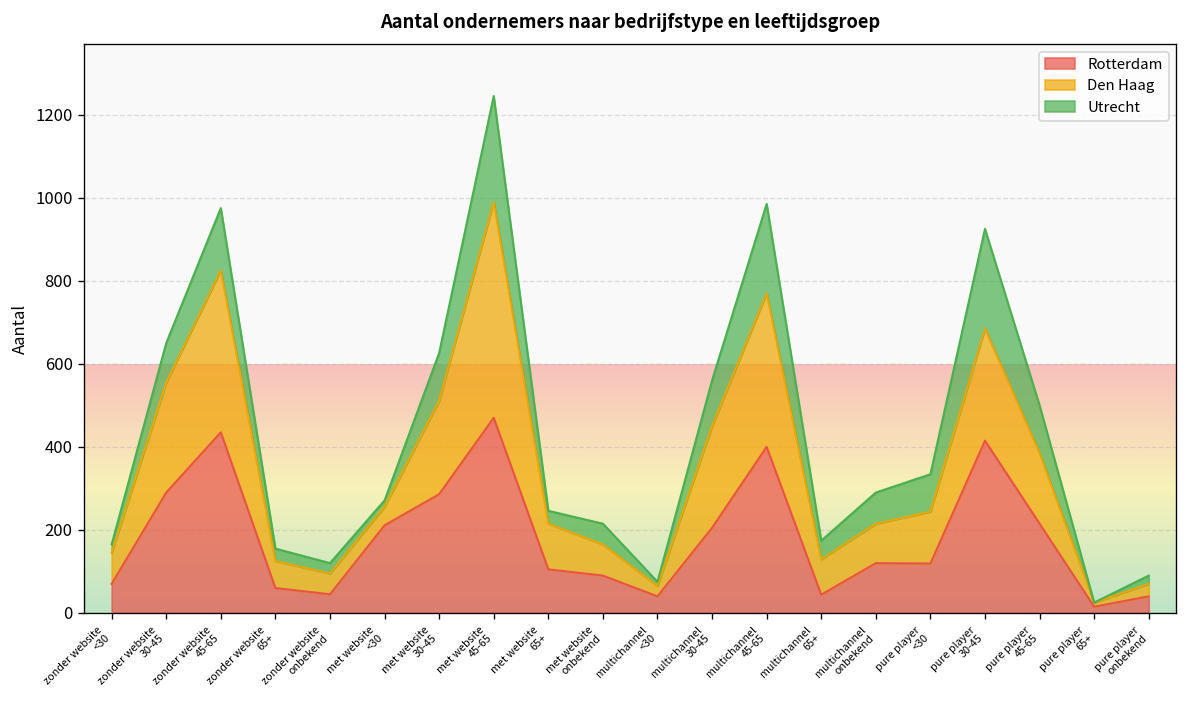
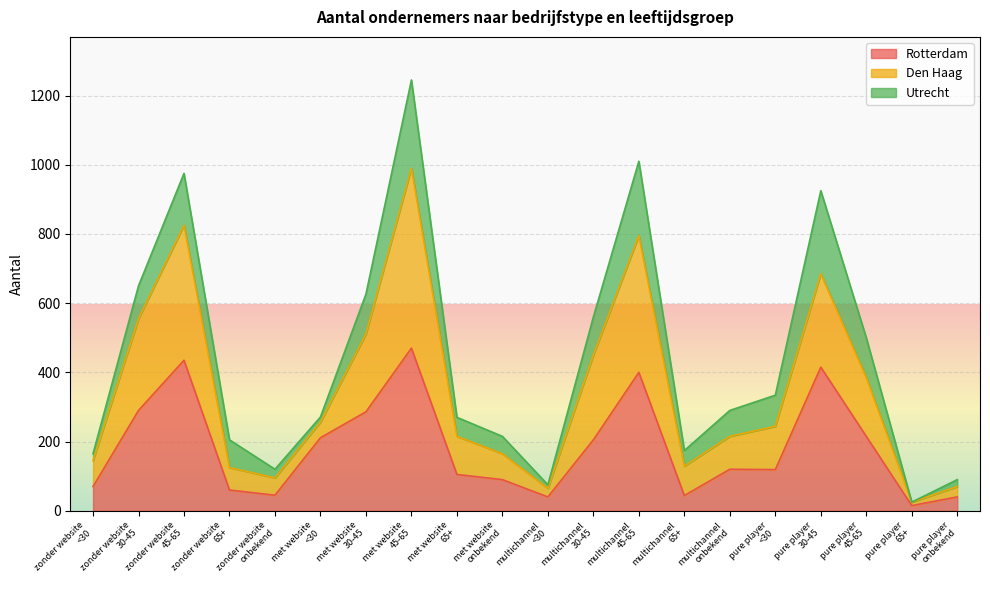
  {
    "Rotterdam": {
      "zonder website <30": 70,
      "zonder website 30-45": 290,
      "zonder website 45-65": 440,
      "zonder website 65+": 60,
      "zonder website onbekend": 50,
      "met website <30": 210,
      "met website 30-45": 290,
      "met website 45-65": 470,
      "met website 65+": 110,
      "met website onbekend": 90,
      "multichannel <30": 40,
      "multichannel 30-45": 210,
      "multichannel 45-65": 400,
      "multichannel 65+": 40,
      "multichannel onbekend": 120,
      "pure player <30": 120,
      "pure player 30-45": 420,
      "pure player 45-65": 220,
      "pure player 65+": 20,
      "pure player onbekend": 40
    },
    "Den Haag": {
      "zonder website <30": 80,
      "zonder website 30-45": 270,
      "zonder website 45-65": 390,
      "zonder website 65+": 70,
      "zonder website onbekend": 50,
      "met website <30": 50,
      "met website 30-45": 230,
      "met website 45-65": 520,
      "met website 65+": 110,
      "met website onbekend": 80,
      "multichannel <30": 30,
      "multichannel 30-45": 250,
-     "multichannel 45-65": 370,
+     "multichannel 45-65": 400,
      "multichannel 65+": 90,
      "multichannel onbekend": 100,
      "pure player <30": 130,
      "pure player 30-45": 270,
      "pure player 45-65": 170,
      "pure player onbekend": 30
    },
    "Utrecht": {
      "zonder website <30": 20,
      "zonder website 30-45": 100,
      "zonder website 45-65": 150,
-     "zonder website 65+": 30,
+     "zonder website 65+": 80,
      "zonder website onbekend": 30,
      "met website <30": 20,
      "met website 30-45": 120,
      "met website 45-65": 260,
-     "met website 65+": 30,
+     "met website 65+": 60,
      "met website onbekend": 50,
      "multichannel <30": 10,
      "multichannel 30-45": 110,
      "multichannel 45-65": 220,
      "multichannel 65+": 50,
      "multichannel onbekend": 80,
      "pure player <30": 90,
      "pure player 30-45": 240,
      "pure player 45-65": 120,
      "pure player onbekend": 20
    }
  }
